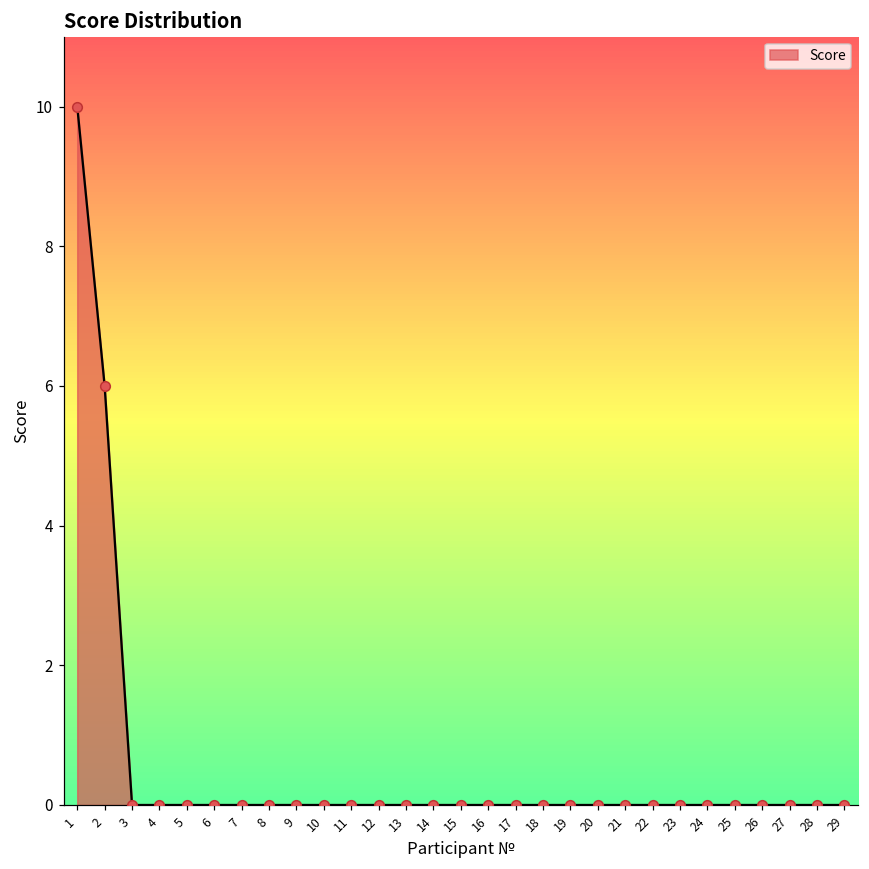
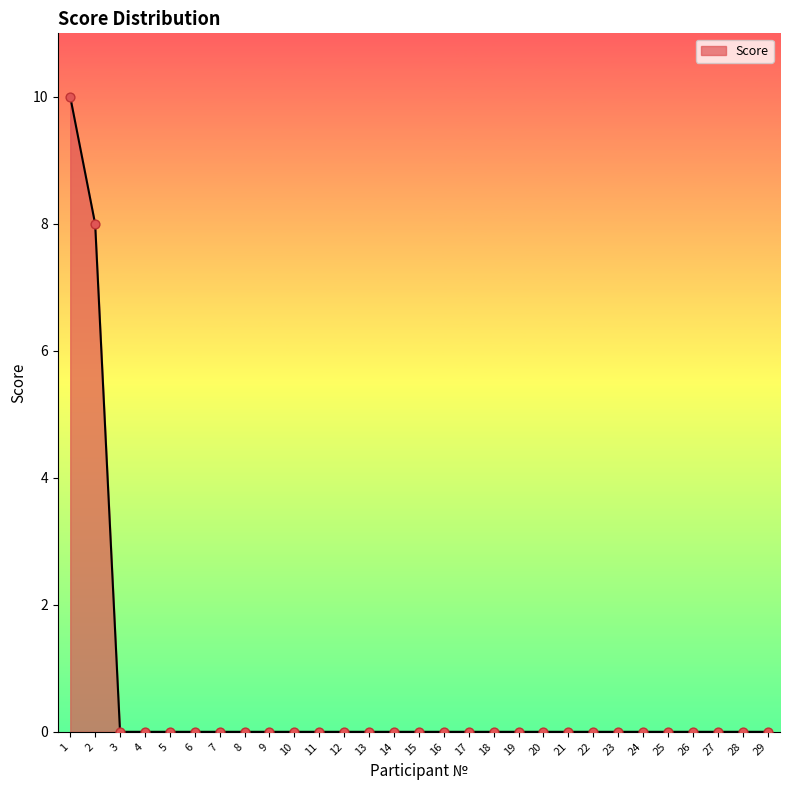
  {
    "1": 10,
-   "2": 6,
+   "2": 8,
    "3": 0,
    "4": 0,
    "5": 0,
    "6": 0,
    "7": 0,
    "8": 0,
    "9": 0,
    "10": 0,
    "11": 0,
    "12": 0,
    "13": 0,
    "14": 0,
    "15": 0,
    "16": 0,
    "17": 0,
    "18": 0,
    "19": 0,
    "20": 0,
    "21": 0,
    "22": 0,
    "23": 0,
    "24": 0,
    "25": 0,
    "26": 0,
    "27": 0,
    "28": 0,
    "29": 0
  }
